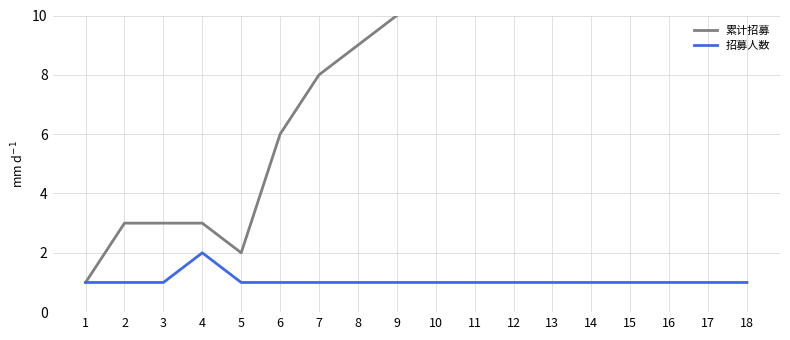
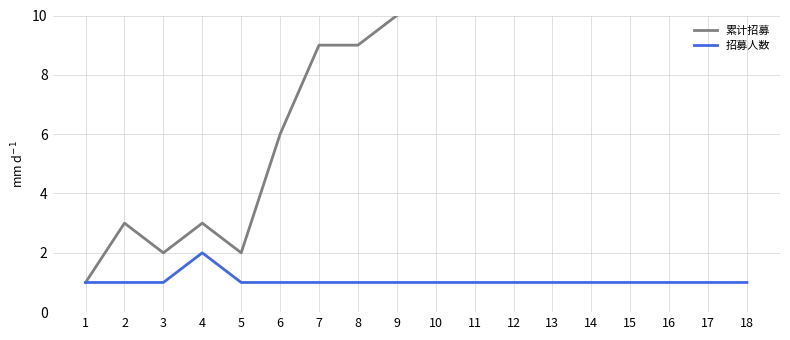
  {
    "累计招募": {
      "2": 3,
-     "3": 3,
+     "3": 2,
      "4": 3,
      "5": 2,
      "6": 6,
-     "7": 8,
+     "7": 9,
      "8": 9,
      "9": 10
    },
    "招募人数": {
      "2": 1,
      "3": 1,
      "4": 2,
      "5": 1,
      "6": 1,
      "7": 1,
      "8": 1,
      "9": 1,
      "10": 1,
      "11": 1,
      "12": 1,
      "13": 1,
      "14": 1,
      "15": 1,
      "16": 1,
      "17": 1,
      "18": 1
    }
  }
